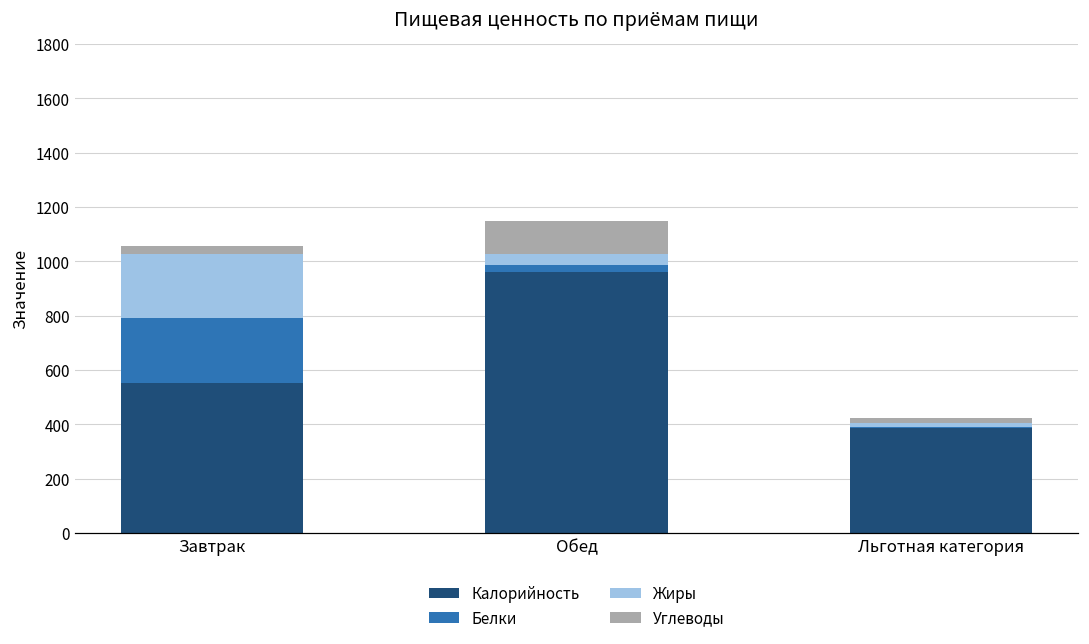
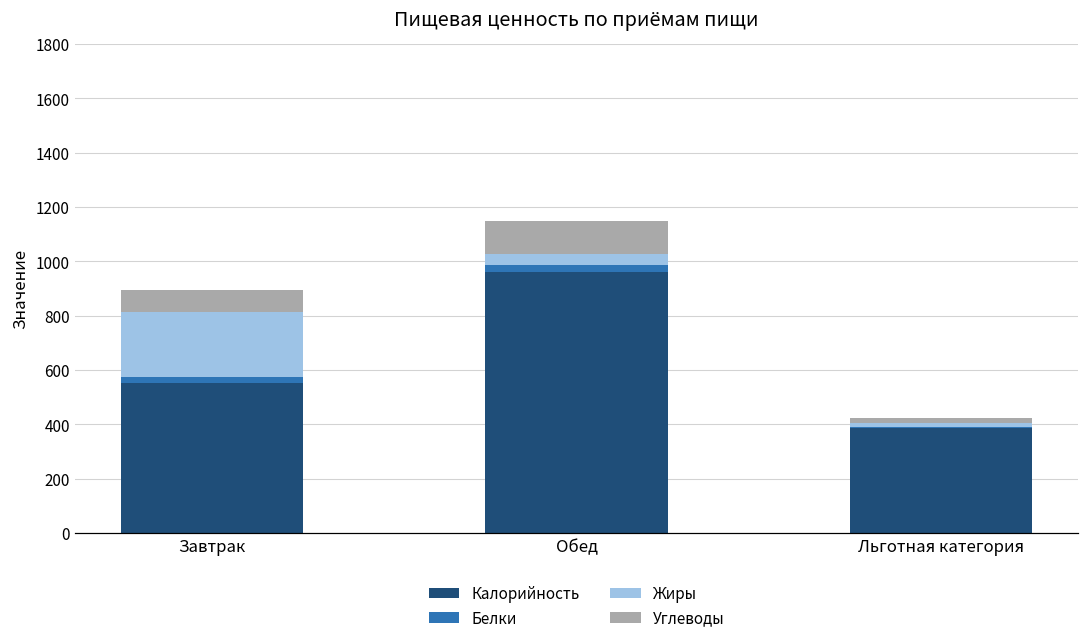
  {
    "Калорийность": {
      "Завтрак": 550,
      "Обед": 960,
      "Льготная категория": 390
    },
    "Белки": {
-     "Завтрак": 240,
+     "Завтрак": 20,
      "Обед": 30
    },
    "Жиры": {
      "Завтрак": 240,
      "Обед": 40,
      "Льготная категория": 10
    },
    "Углеводы": {
-     "Завтрак": 30,
+     "Завтрак": 80,
      "Обед": 120,
      "Льготная категория": 20
    }
  }
